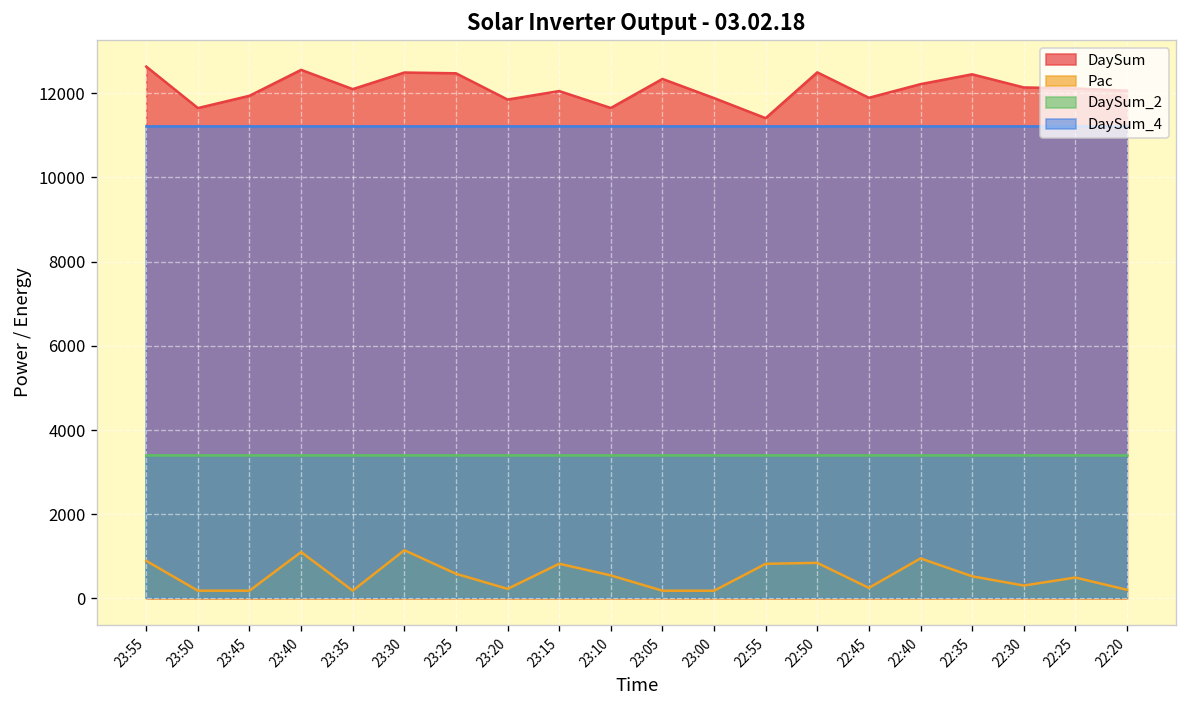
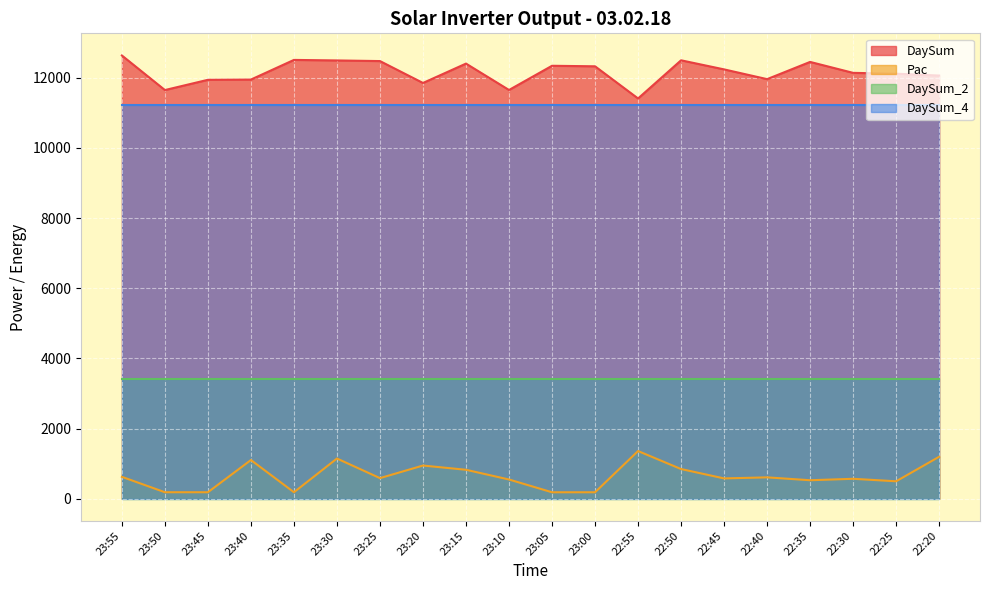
  {
    "DaySum": {
      "23:55": 12600,
      "23:50": 11600,
      "23:45": 11900,
-     "23:40": 12600,
-     "23:35": 12100,
+     "23:40": 11900,
+     "23:35": 12500,
      "23:30": 12500,
      "23:25": 12500,
      "23:20": 11800,
-     "23:15": 12100,
+     "23:15": 12400,
      "23:10": 11600,
      "23:05": 12300,
-     "23:00": 11900,
+     "23:00": 12300,
      "22:55": 11400,
      "22:50": 12500,
-     "22:45": 11900,
-     "22:40": 12200,
+     "22:45": 12200,
+     "22:40": 12000,
      "22:35": 12400,
      "22:30": 12100
    },
    "Pac": {
-     "23:55": 900,
+     "23:55": 600,
      "23:50": 200,
      "23:45": 200,
      "23:40": 1100,
      "23:35": 200,
      "23:30": 1100,
      "23:25": 600,
-     "23:20": 200,
+     "23:20": 900,
      "23:15": 800,
      "23:10": 500,
      "23:05": 200,
      "23:00": 200,
-     "22:55": 800,
+     "22:55": 1400,
      "22:50": 800,
-     "22:45": 300,
-     "22:40": 1000,
+     "22:45": 600,
+     "22:40": 600,
      "22:35": 500,
-     "22:30": 300,
+     "22:30": 600,
      "22:25": 500,
-     "22:20": 200
+     "22:20": 1200
    },
    "DaySum_2": {
      "23:55": 3400,
      "23:50": 3400,
      "23:45": 3400,
      "23:40": 3400,
      "23:35": 3400,
      "23:30": 3400,
      "23:25": 3400,
      "23:20": 3400,
      "23:15": 3400,
      "23:10": 3400,
      "23:05": 3400,
      "23:00": 3400,
      "22:55": 3400,
      "22:50": 3400,
      "22:45": 3400,
      "22:40": 3400,
      "22:35": 3400,
      "22:30": 3400,
      "22:25": 3400,
      "22:20": 3400
    },
    "DaySum_4": {
      "23:55": 11200,
      "23:50": 11200,
      "23:45": 11200,
      "23:40": 11200,
      "23:35": 11200,
      "23:30": 11200,
      "23:25": 11200,
      "23:20": 11200,
      "23:15": 11200,
      "23:10": 11200,
      "23:05": 11200,
      "23:00": 11200,
      "22:55": 11200,
      "22:50": 11200,
      "22:45": 11200,
      "22:40": 11200,
      "22:35": 11200,
      "22:30": 11200
    }
  }
